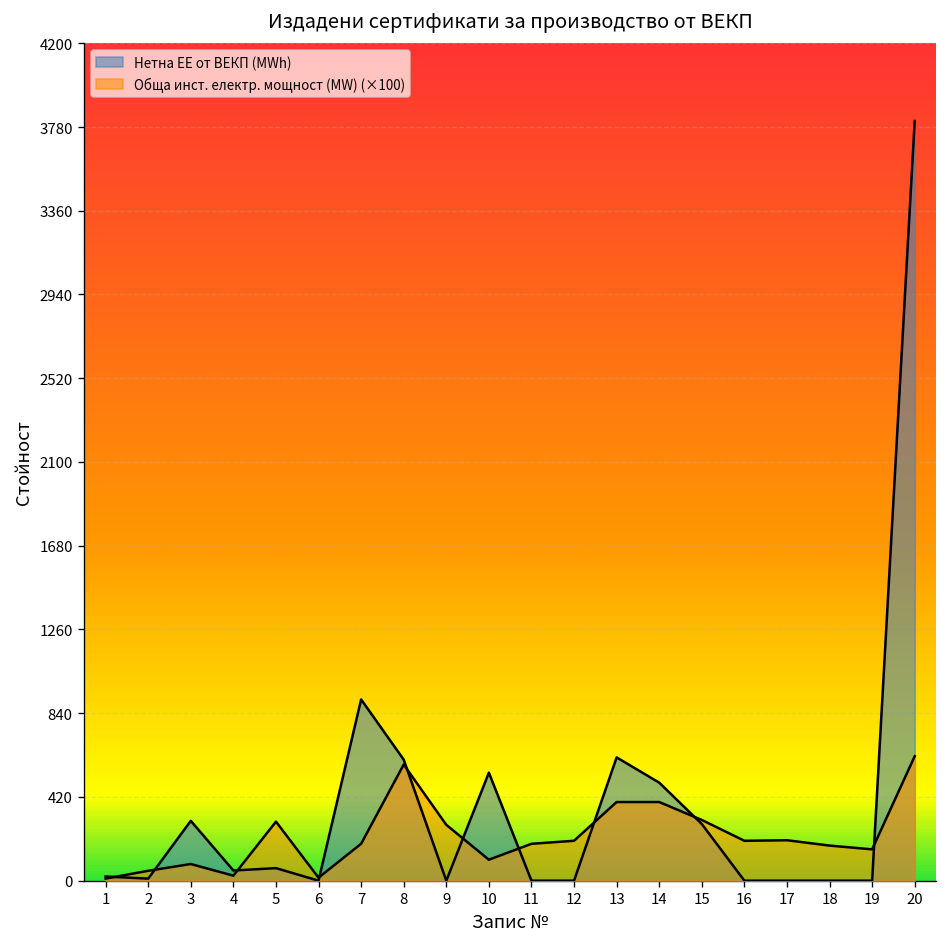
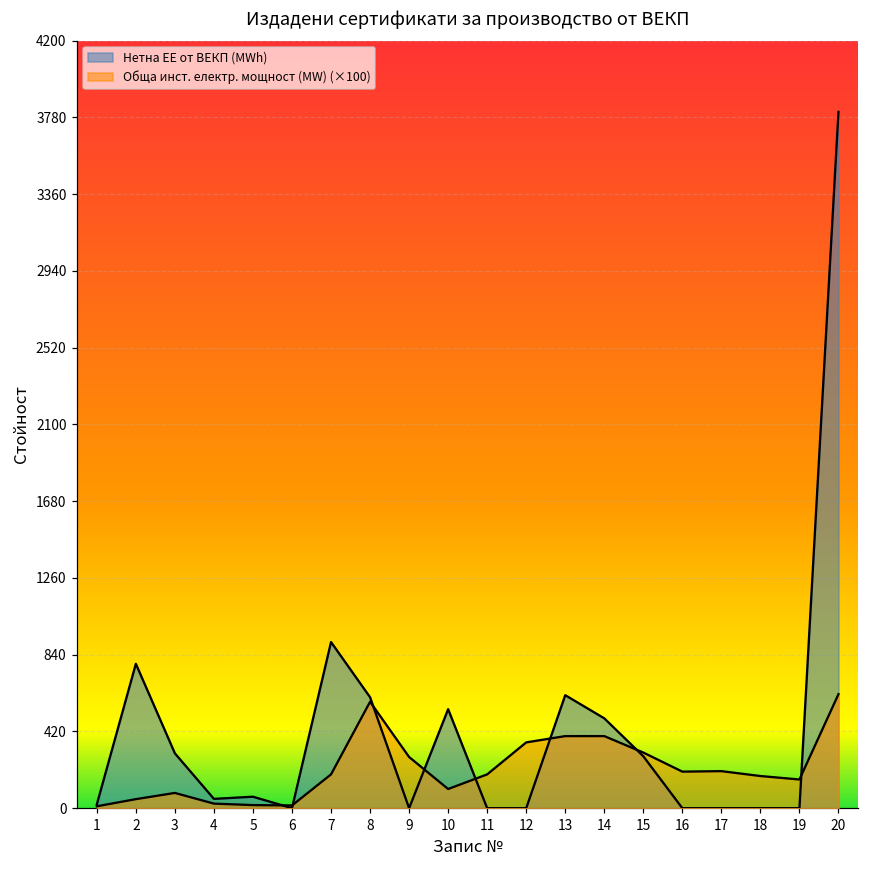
  {
    "Нетна ЕЕ от ВЕКП (MWh)": {
-     "2": 10,
+     "2": 790,
      "3": 300,
      "4": 50,
      "5": 60,
      "7": 910,
      "8": 610,
      "9": 0,
      "10": 540,
      "11": 0,
      "12": 0,
      "13": 620,
      "14": 490,
      "15": 280,
      "16": 0,
      "17": 0,
      "18": 0,
      "19": 0,
      "20": 3810
    },
    "Обща инст. електр. мощност (MW) (×100)": {
      "2": 50,
      "3": 80,
      "4": 30,
-     "5": 300,
+     "5": 20,
      "7": 190,
      "8": 580,
      "9": 280,
      "10": 110,
      "11": 190,
-     "12": 200,
+     "12": 360,
      "13": 390,
      "14": 390,
      "15": 300,
      "16": 200,
      "17": 200,
      "18": 180,
      "19": 160,
      "20": 620
    }
  }
